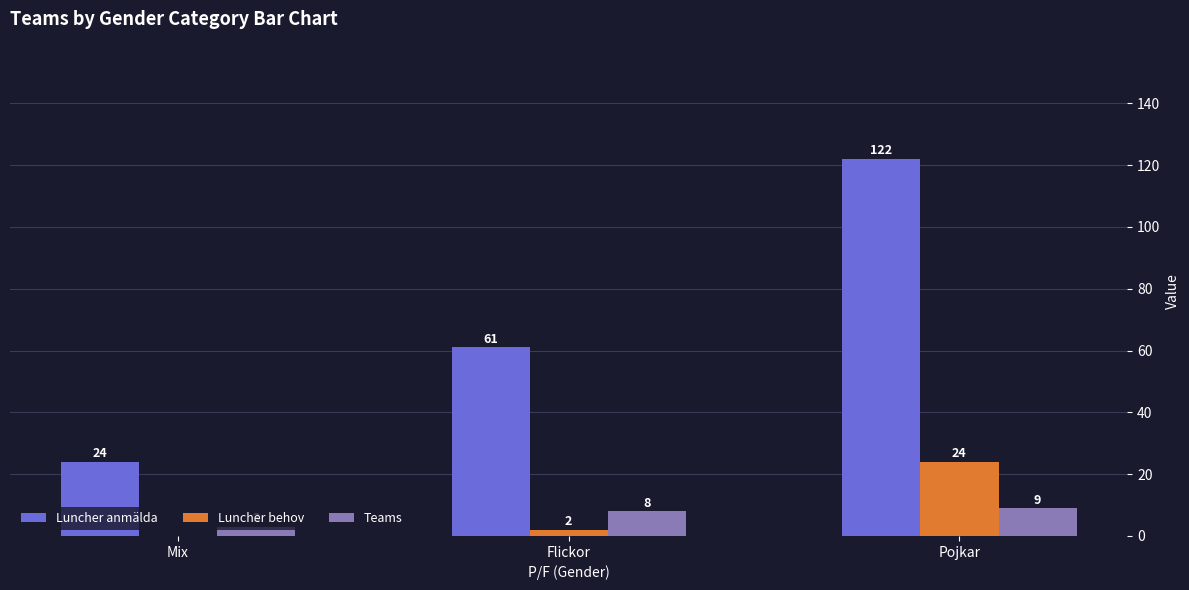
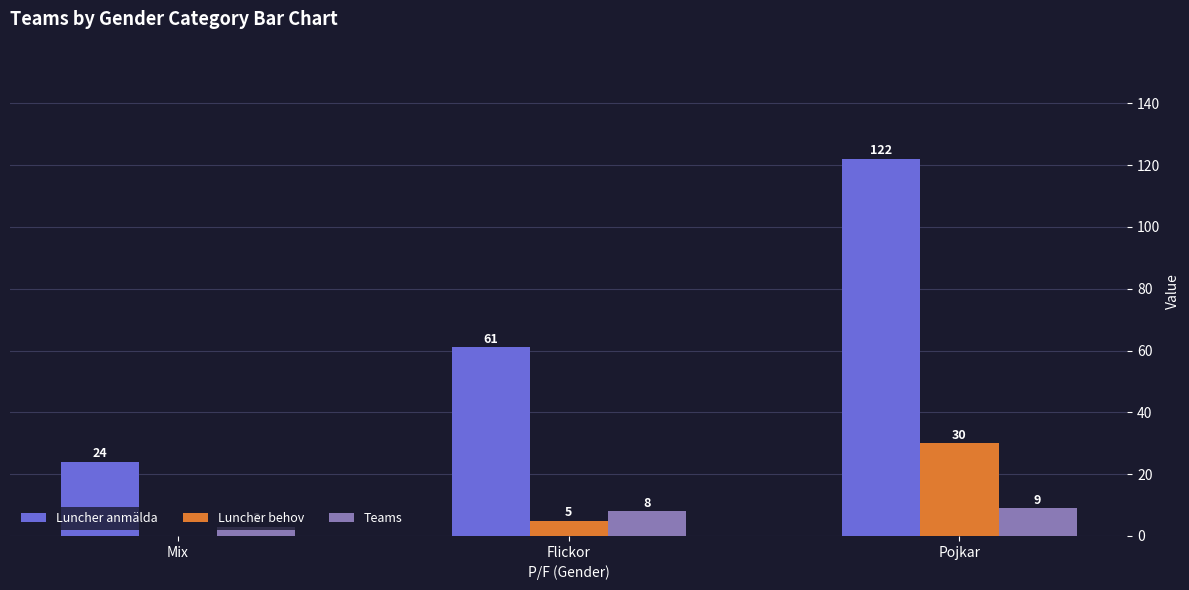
  {
    "Luncher behov": {
-     "Flickor": 2,
-     "Pojkar": 24
+     "Flickor": 5,
+     "Pojkar": 30
    }
  }
